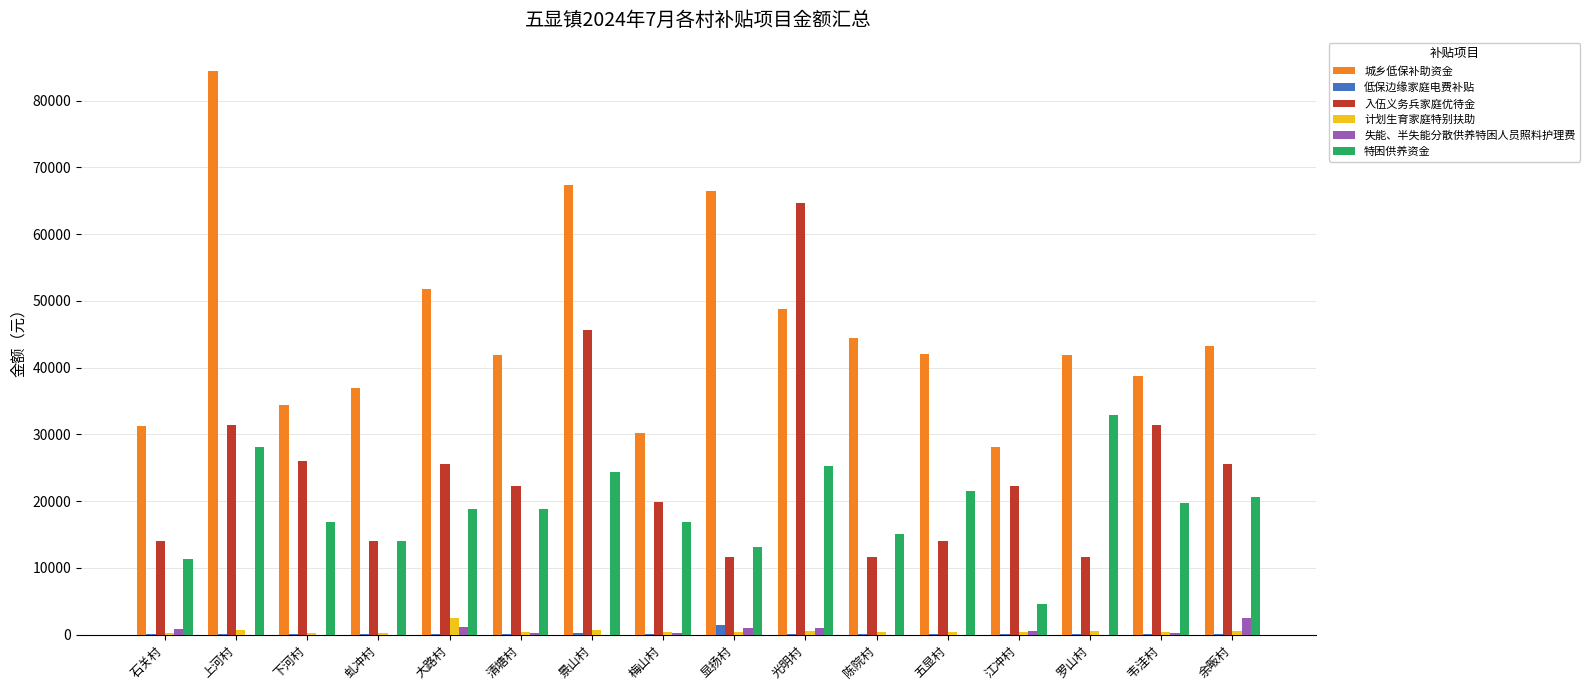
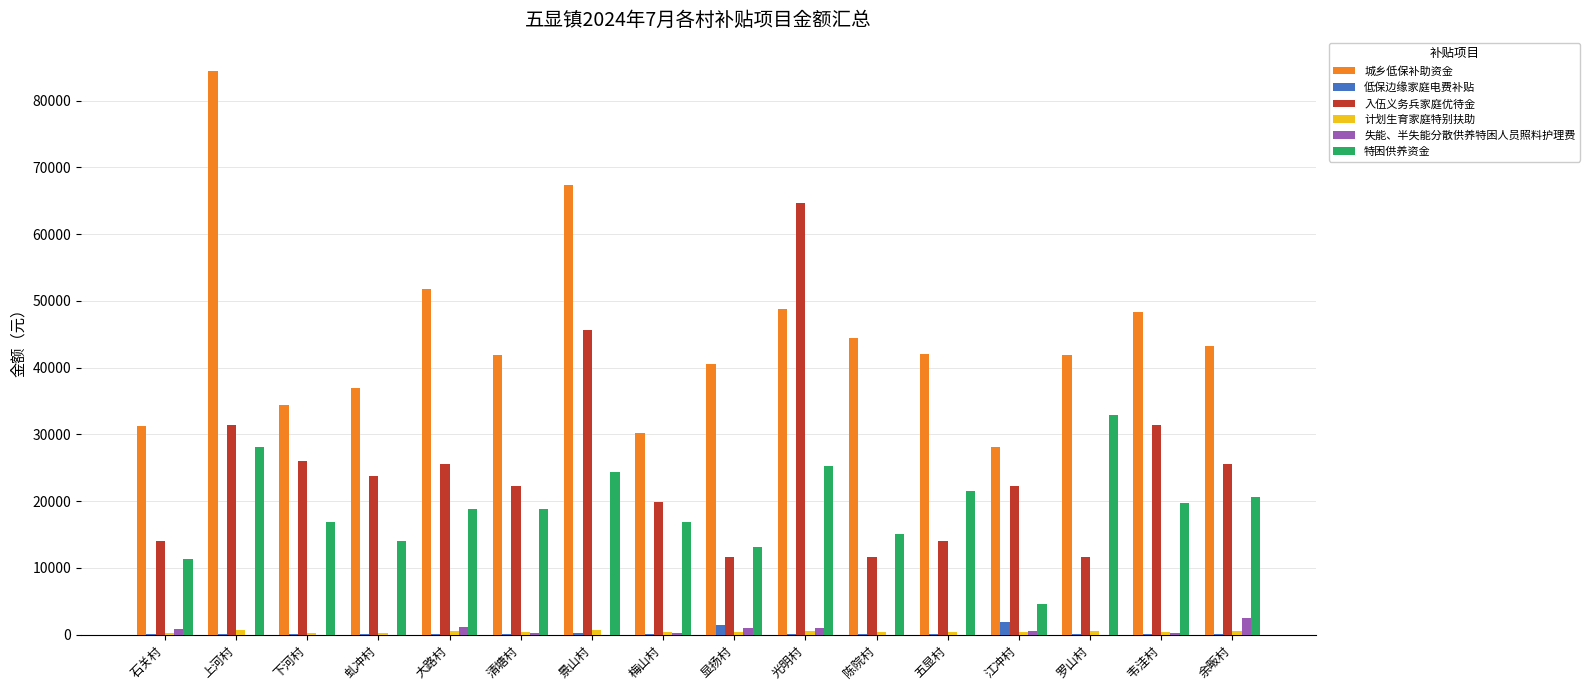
  {
    "城乡低保补助资金": {
      "石关村": 31000,
      "上河村": 84000,
      "下河村": 34000,
      "虬冲村": 37000,
      "大路村": 52000,
      "清塘村": 42000,
      "景山村": 67000,
      "梅山村": 30000,
-     "显扬村": 66000,
+     "显扬村": 41000,
      "光明村": 49000,
      "陈院村": 44000,
      "五显村": 42000,
      "江冲村": 28000,
      "罗山村": 42000,
-     "韦洼村": 39000,
+     "韦洼村": 48000,
      "余畈村": 43000
    },
    "低保边缘家庭电费补贴": {
      "显扬村": 1000,
-     "江冲村": 0
+     "江冲村": 2000
    },
    "入伍义务兵家庭优待金": {
      "石关村": 14000,
      "上河村": 31000,
      "下河村": 26000,
-     "虬冲村": 14000,
+     "虬冲村": 24000,
      "大路村": 26000,
      "清塘村": 22000,
      "景山村": 46000,
      "梅山村": 20000,
      "显扬村": 12000,
      "光明村": 65000,
      "陈院村": 12000,
      "五显村": 14000,
      "江冲村": 22000,
      "罗山村": 12000,
      "韦洼村": 31000,
      "余畈村": 26000
    },
    "计划生育家庭特别扶助": {
      "上河村": 1000,
-     "大路村": 2000,
+     "大路村": 1000,
      "景山村": 1000,
      "光明村": 0,
      "陈院村": 0,
      "五显村": 0,
      "罗山村": 0,
      "韦洼村": 0,
      "余畈村": 0
    },
    "失能、半失能分散供养特困人员照料护理费": {
      "石关村": 1000,
      "上河村": 0,
      "下河村": 0,
      "虬冲村": 0,
      "大路村": 1000,
      "景山村": 0,
      "显扬村": 1000,
      "光明村": 1000,
      "陈院村": 0,
      "五显村": 0,
      "江冲村": 1000,
      "罗山村": 0,
      "余畈村": 3000
    },
    "特困供养资金": {
      "石关村": 11000,
      "上河村": 28000,
      "下河村": 17000,
      "虬冲村": 14000,
      "大路村": 19000,
      "清塘村": 19000,
      "景山村": 24000,
      "梅山村": 17000,
      "显扬村": 13000,
      "光明村": 25000,
      "陈院村": 15000,
      "五显村": 22000,
      "江冲村": 5000,
      "罗山村": 33000,
      "韦洼村": 20000,
      "余畈村": 21000
    }
  }
